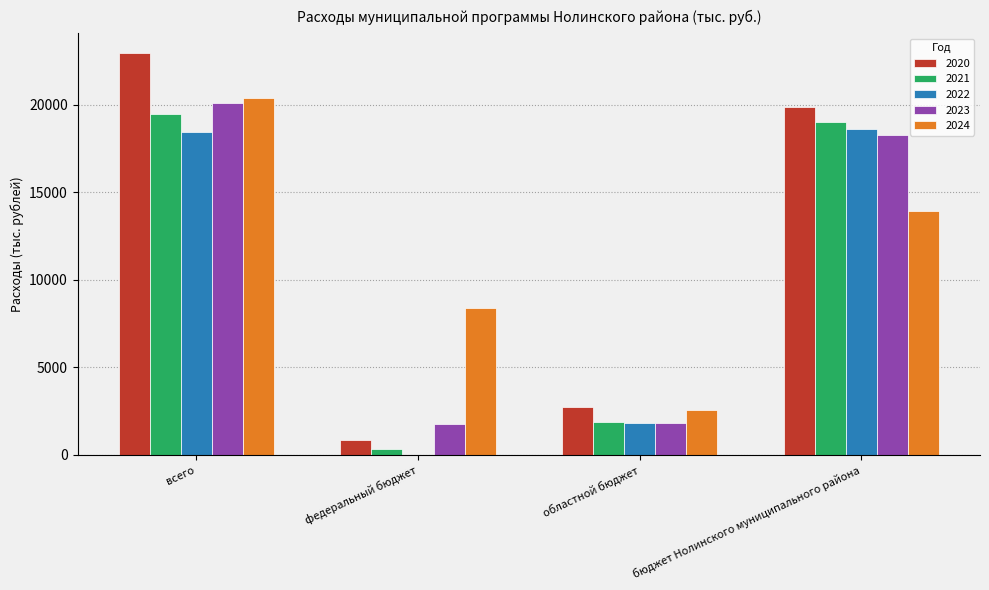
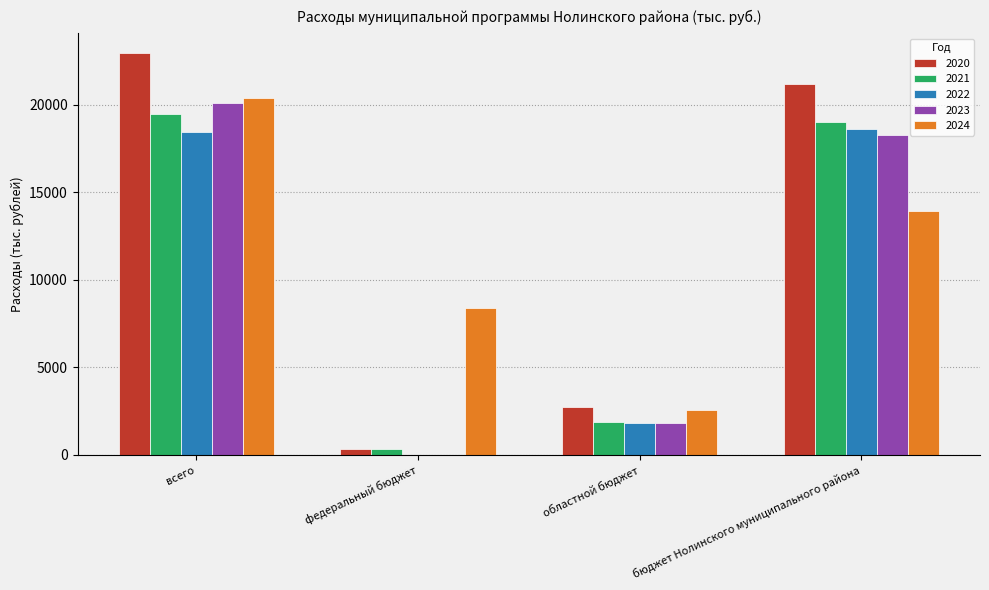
  {
    "2020": {
      "всего": 22900,
-     "федеральный бюджет": 900,
+     "федеральный бюджет": 300,
      "областной бюджет": 2700,
-     "бюджет Нолинского муниципального района": 19800
+     "бюджет Нолинского муниципального района": 21200
    },
    "2021": {
      "всего": 19400,
      "федеральный бюджет": 300,
      "областной бюджет": 1900,
      "бюджет Нолинского муниципального района": 19000
    },
    "2022": {
      "всего": 18400,
      "областной бюджет": 1800,
      "бюджет Нолинского муниципального района": 18600
    },
    "2023": {
      "всего": 20100,
-     "федеральный бюджет": 1800,
+     "федеральный бюджет": 0,
      "областной бюджет": 1800,
      "бюджет Нолинского муниципального района": 18200
    },
    "2024": {
      "всего": 20400,
      "федеральный бюджет": 8400,
      "областной бюджет": 2500,
      "бюджет Нолинского муниципального района": 13900
    }
  }
